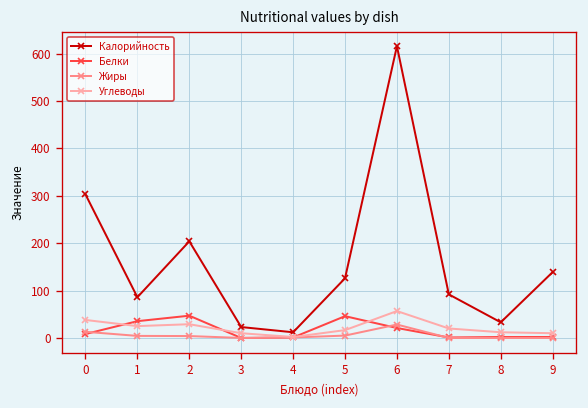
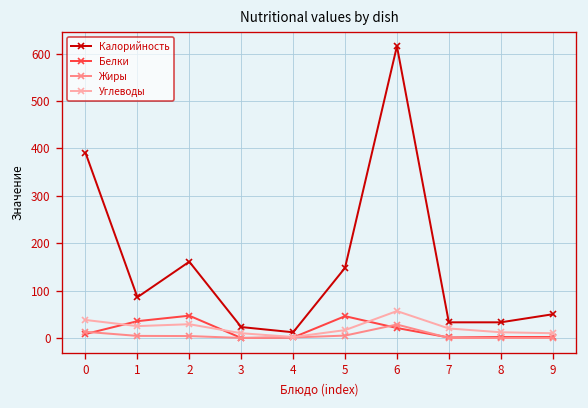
  {
    "Калорийность": {
-     "0": 300,
+     "0": 390,
      "1": 90,
-     "2": 200,
+     "2": 160,
      "3": 20,
      "4": 10,
-     "5": 130,
+     "5": 150,
      "6": 620,
-     "7": 90,
+     "7": 30,
      "8": 30,
-     "9": 140
+     "9": 50
    },
    "Белки": {
      "1": 40,
      "2": 50,
      "5": 50,
      "6": 20
    }
  }
